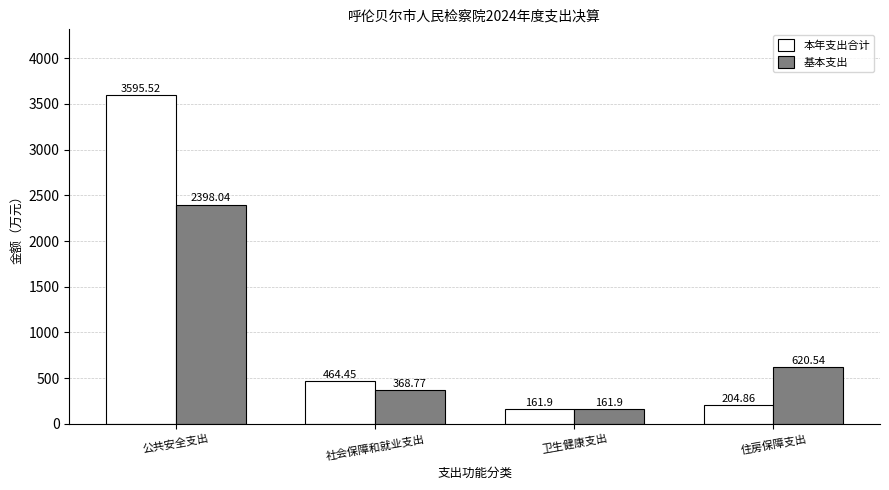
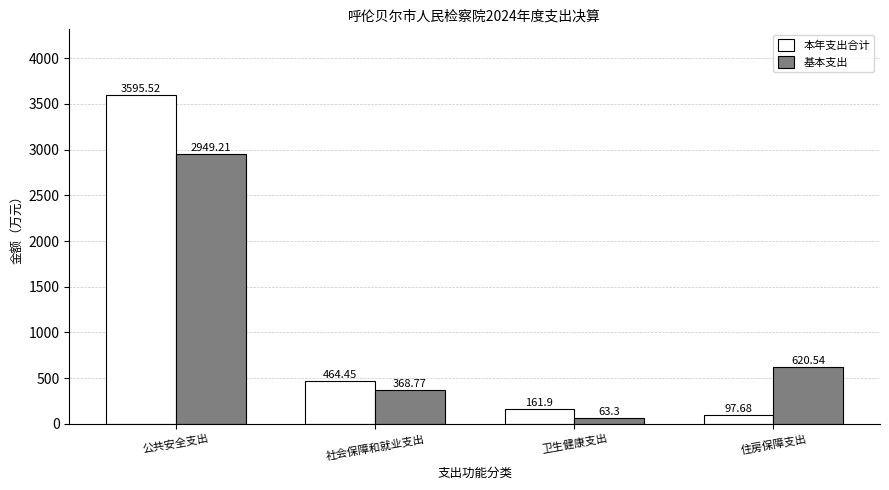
  {
    "本年支出合计": {
      "公共安全支出": 3595.52,
      "社会保障和就业支出": 464.45,
      "卫生健康支出": 161.9,
-     "住房保障支出": 204.86
+     "住房保障支出": 97.68
    },
    "基本支出": {
-     "公共安全支出": 2398.04,
+     "公共安全支出": 2949.21,
      "社会保障和就业支出": 368.77,
-     "卫生健康支出": 161.9,
+     "卫生健康支出": 63.3,
      "住房保障支出": 620.54
    }
  }
